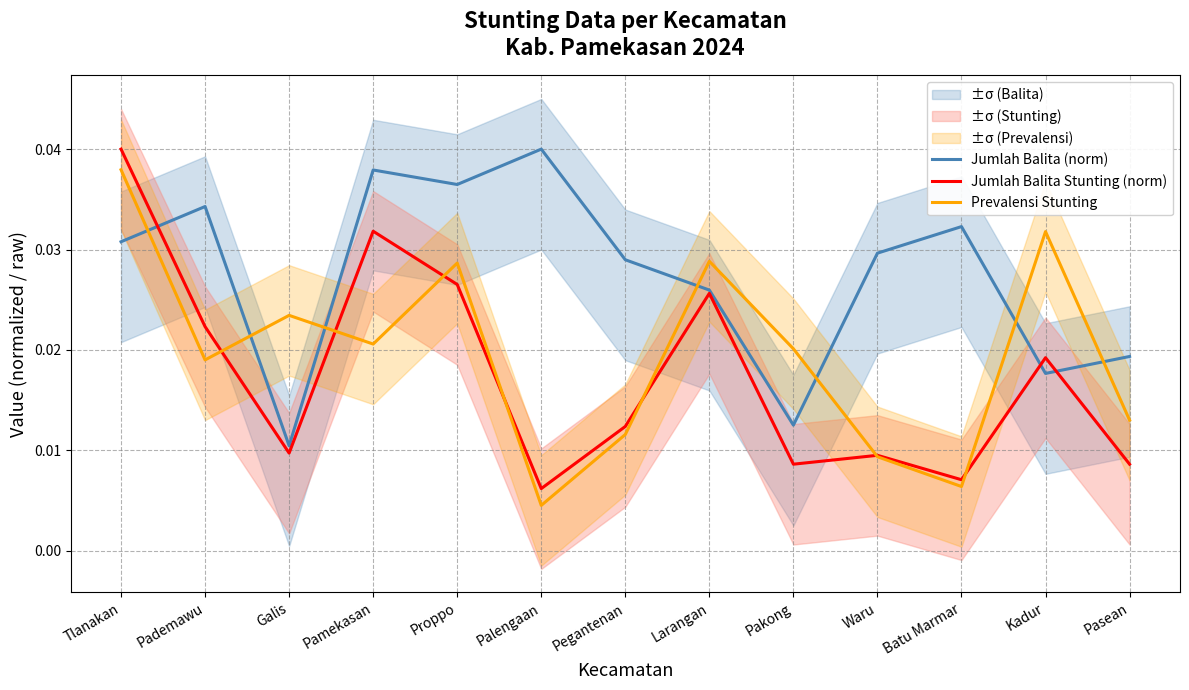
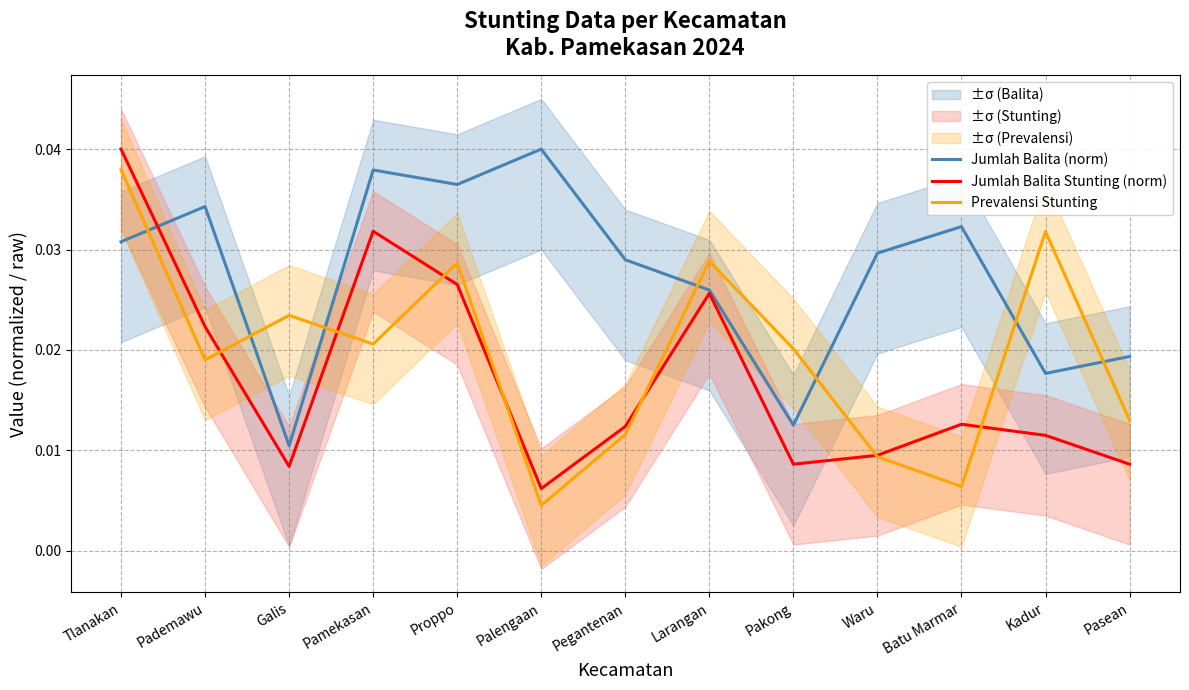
  {
    "Jumlah Balita Stunting (norm)": {
      "Tlanakan": 0.0400,
      "Pademawu": 0.0223,
-     "Galis": 0.0097,
+     "Galis": 0.0084,
      "Pamekasan": 0.0318,
      "Proppo": 0.0265,
      "Palengaan": 0.0062,
      "Pegantenan": 0.0124,
      "Larangan": 0.0256,
      "Pakong": 0.0086,
-     "Batu Marmar": 0.0071,
-     "Kadur": 0.0192,
+     "Batu Marmar": 0.0126,
+     "Kadur": 0.0115,
      "Pasean": 0.0086
    }
  }
